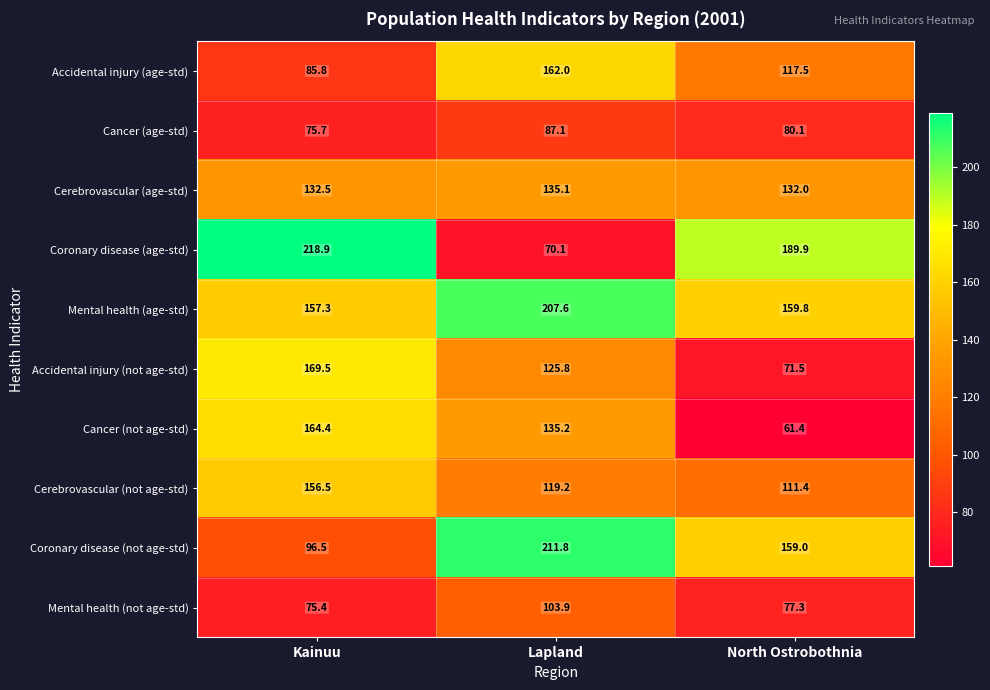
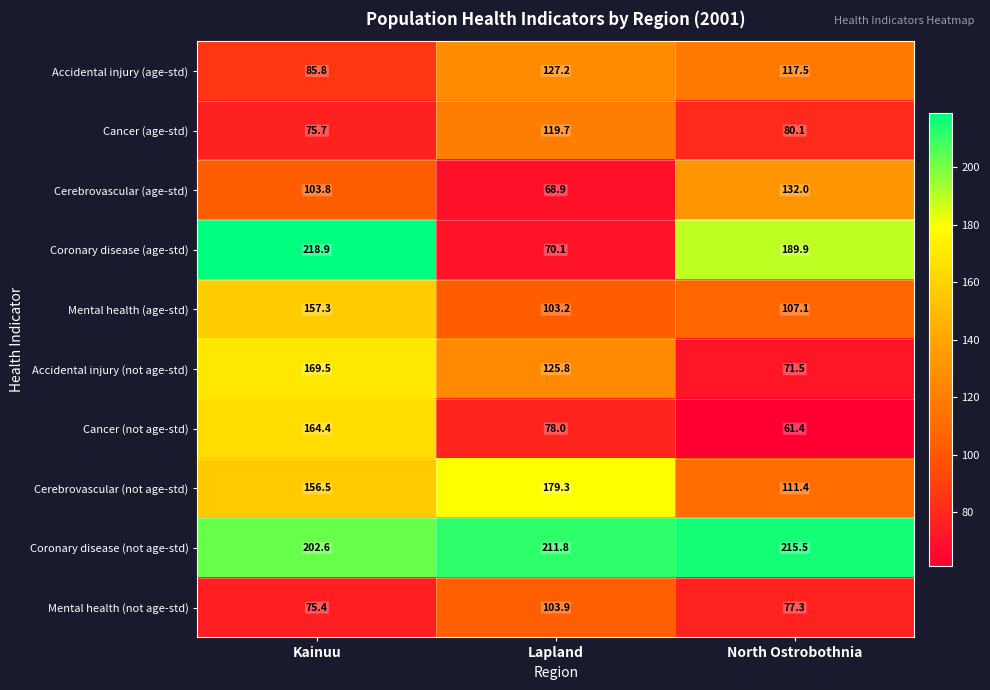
  {
    "Accidental injury (age-std)": {
-     "Lapland": 162.0
+     "Lapland": 127.2
    },
    "Cancer (age-std)": {
-     "Lapland": 87.1
+     "Lapland": 119.7
    },
    "Cerebrovascular (age-std)": {
-     "Kainuu": 132.5,
-     "Lapland": 135.1
+     "Kainuu": 103.8,
+     "Lapland": 68.9
    },
    "Mental health (age-std)": {
-     "Lapland": 207.6,
-     "North Ostrobothnia": 159.8
+     "Lapland": 103.2,
+     "North Ostrobothnia": 107.1
    },
    "Cancer (not age-std)": {
-     "Lapland": 135.2
+     "Lapland": 78.0
    },
    "Cerebrovascular (not age-std)": {
-     "Lapland": 119.2
+     "Lapland": 179.3
    },
    "Coronary disease (not age-std)": {
-     "Kainuu": 96.5,
-     "North Ostrobothnia": 159.0
+     "Kainuu": 202.6,
+     "North Ostrobothnia": 215.5
    }
  }
